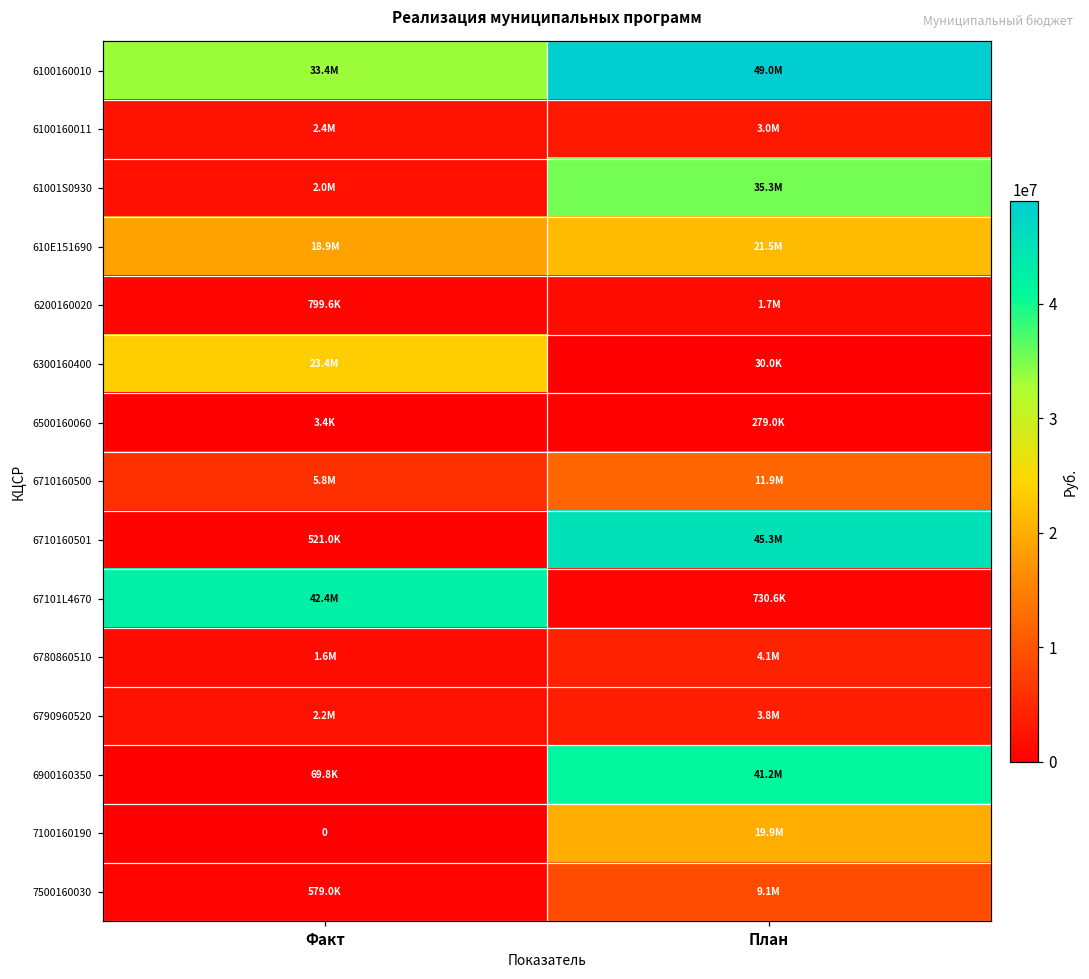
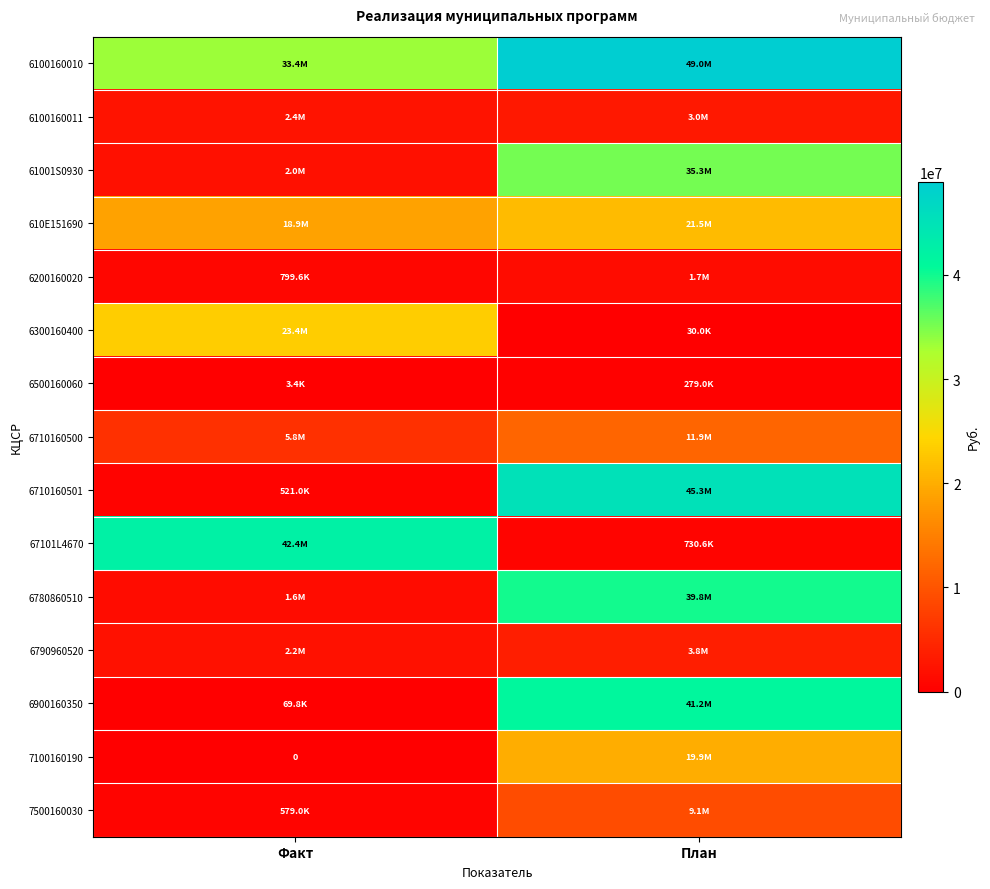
  {
    "6100160010": {
      "Факт": "33.4M",
      "План": "49.0M"
    },
    "6100160011": {
      "Факт": "2.4M",
      "План": "3.0M"
    },
    "61001S0930": {
      "Факт": "2.0M",
      "План": "35.3M"
    },
    "610E151690": {
      "Факт": "18.9M",
      "План": "21.5M"
    },
    "6200160020": {
      "Факт": "799.6K",
      "План": "1.7M"
    },
    "6300160400": {
      "Факт": "23.4M",
      "План": "30.0K"
    },
    "6500160060": {
      "Факт": "3.4K",
      "План": "279.0K"
    },
    "6710160500": {
      "Факт": "5.8M",
      "План": "11.9M"
    },
    "6710160501": {
      "Факт": "521.0K",
      "План": "45.3M"
    },
    "67101L4670": {
      "Факт": "42.4M",
      "План": "730.6K"
    },
    "6780860510": {
      "Факт": "1.6M",
-     "План": "4.1M"
+     "План": "39.8M"
    },
    "6790960520": {
      "Факт": "2.2M",
      "План": "3.8M"
    },
    "6900160350": {
      "Факт": "69.8K",
      "План": "41.2M"
    },
    "7100160190": {
      "Факт": "0",
      "План": "19.9M"
    },
    "7500160030": {
      "Факт": "579.0K",
      "План": "9.1M"
    }
  }
